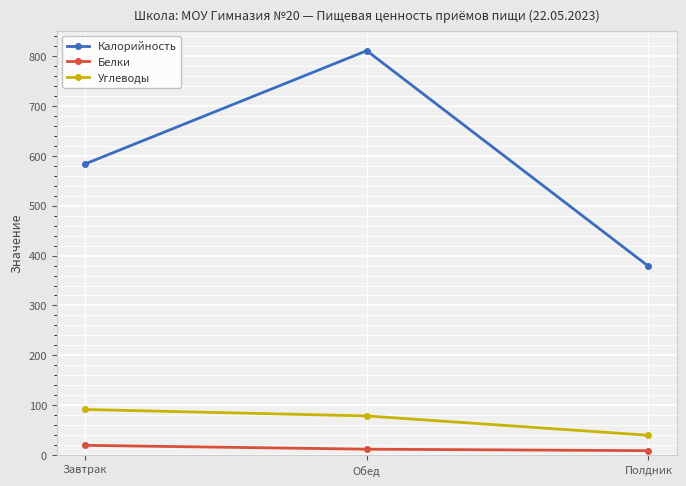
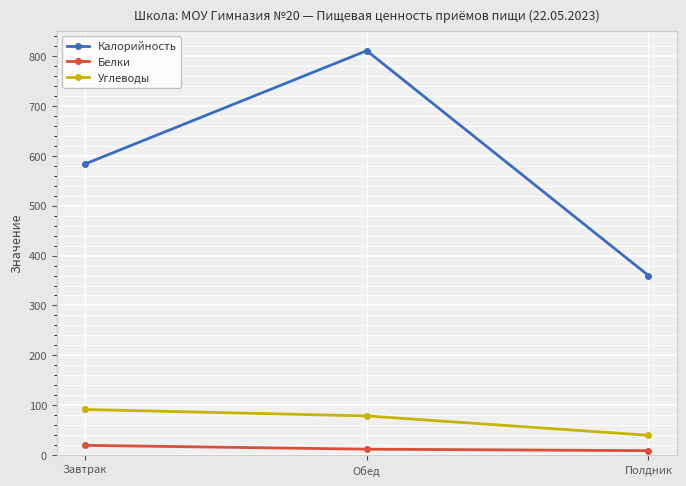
  {
    "Калорийность": {
      "Завтрак": 580,
      "Обед": 810,
-     "Полдник": 380
+     "Полдник": 360
    },
    "Белки": {
      "Завтрак": 20,
      "Обед": 10,
      "Полдник": 10
    },
    "Углеводы": {
      "Завтрак": 90,
      "Обед": 80,
      "Полдник": 40
    }
  }
